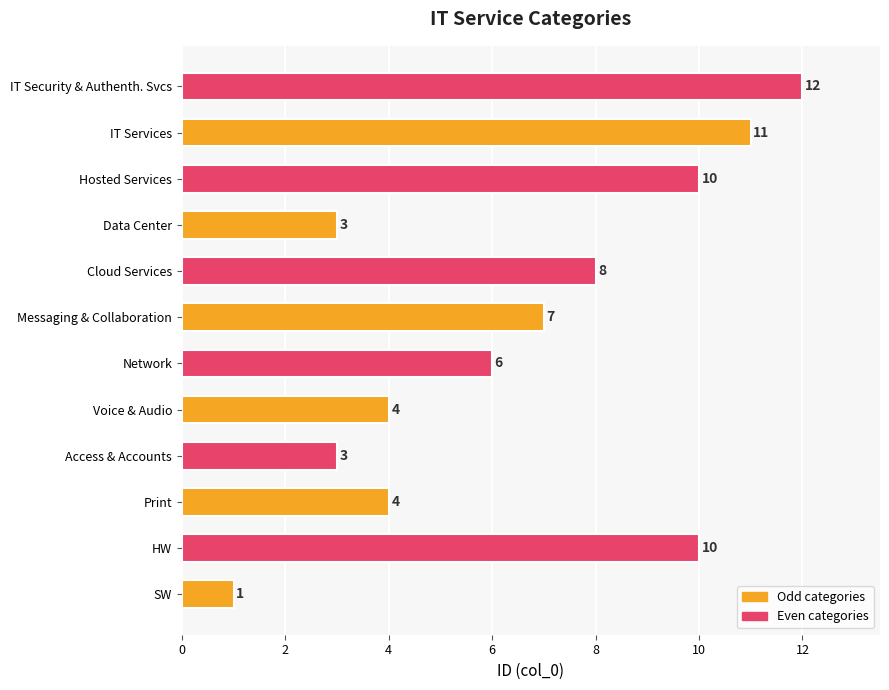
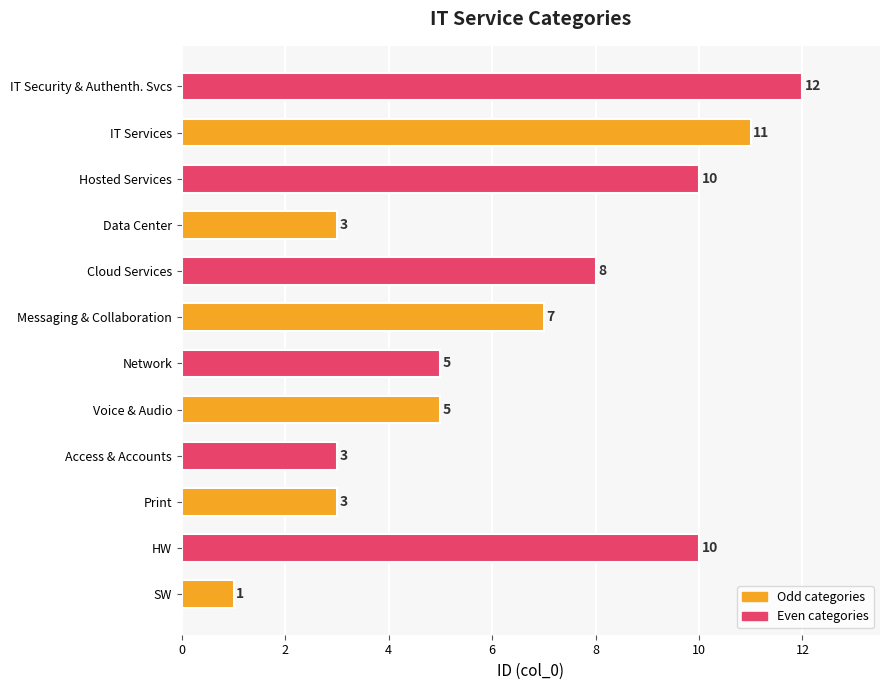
  {
    "IT Security & Authenth. Svcs": 12,
    "IT Services": 11,
    "Hosted Services": 10,
    "Data Center": 3,
    "Cloud Services": 8,
    "Messaging & Collaboration": 7,
-   "Network": 6,
-   "Voice & Audio": 4,
+   "Network": 5,
+   "Voice & Audio": 5,
    "Access & Accounts": 3,
-   "Print": 4,
+   "Print": 3,
    "HW": 10,
    "SW": 1
  }
